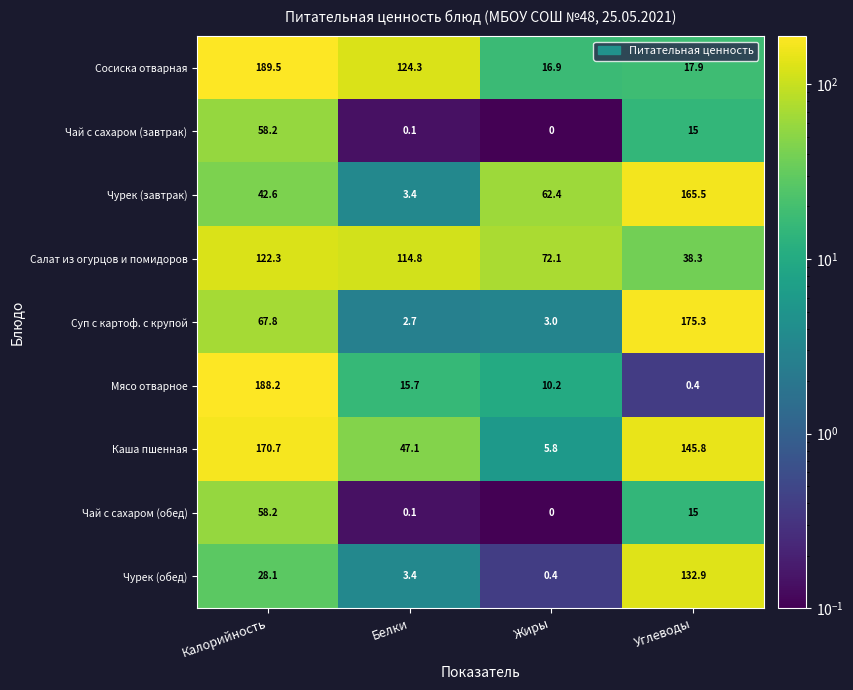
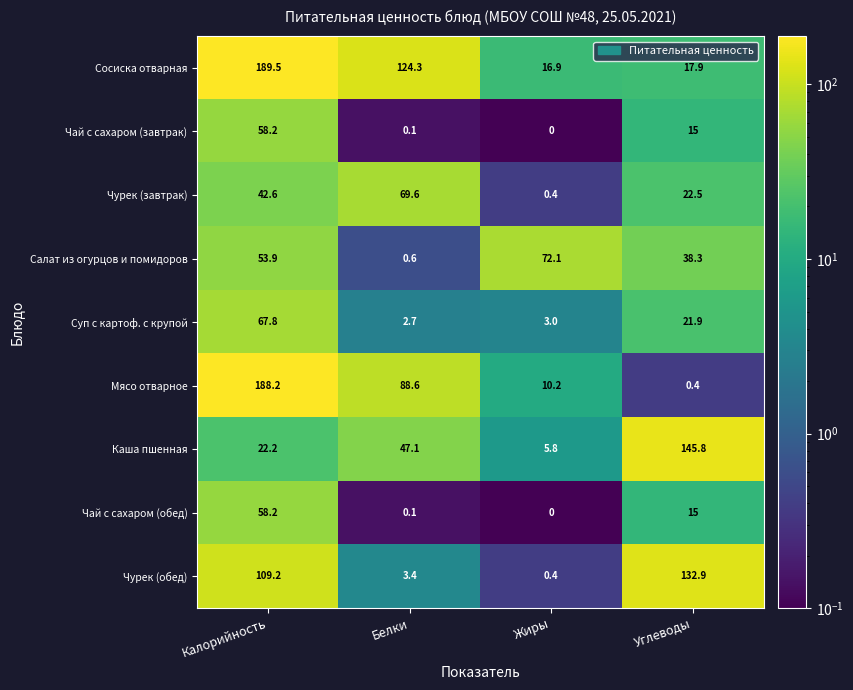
  {
    "Сосиска отварная": {
      "Калорийность": 189.5,
      "Белки": 124.3,
      "Жиры": 16.9,
      "Углеводы": 17.9
    },
    "Чай с сахаром (завтрак)": {
      "Калорийность": 58.2,
      "Белки": 0.1,
      "Жиры": 0,
      "Углеводы": 15
    },
    "Чурек (завтрак)": {
      "Калорийность": 42.6,
-     "Белки": 3.4,
-     "Жиры": 62.4,
-     "Углеводы": 165.5
+     "Белки": 69.6,
+     "Жиры": 0.4,
+     "Углеводы": 22.5
    },
    "Салат из огурцов и помидоров": {
-     "Калорийность": 122.3,
-     "Белки": 114.8,
+     "Калорийность": 53.9,
+     "Белки": 0.6,
      "Жиры": 72.1,
      "Углеводы": 38.3
    },
    "Суп с картоф. с крупой": {
      "Калорийность": 67.8,
      "Белки": 2.7,
      "Жиры": 3.0,
-     "Углеводы": 175.3
+     "Углеводы": 21.9
    },
    "Мясо отварное": {
      "Калорийность": 188.2,
-     "Белки": 15.7,
+     "Белки": 88.6,
      "Жиры": 10.2,
      "Углеводы": 0.4
    },
    "Каша пшенная": {
-     "Калорийность": 170.7,
+     "Калорийность": 22.2,
      "Белки": 47.1,
      "Жиры": 5.8,
      "Углеводы": 145.8
    },
    "Чай с сахаром (обед)": {
      "Калорийность": 58.2,
      "Белки": 0.1,
      "Жиры": 0,
      "Углеводы": 15
    },
    "Чурек (обед)": {
-     "Калорийность": 28.1,
+     "Калорийность": 109.2,
      "Белки": 3.4,
      "Жиры": 0.4,
      "Углеводы": 132.9
    }
  }
